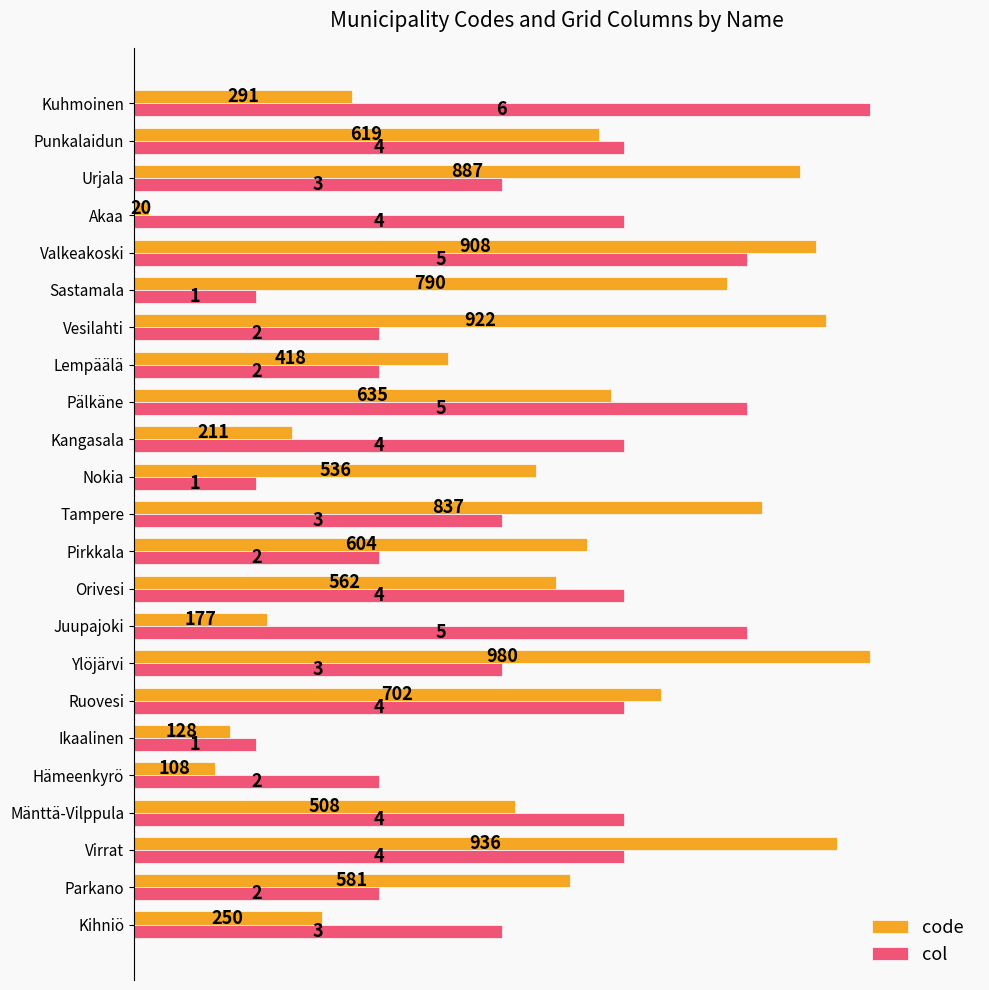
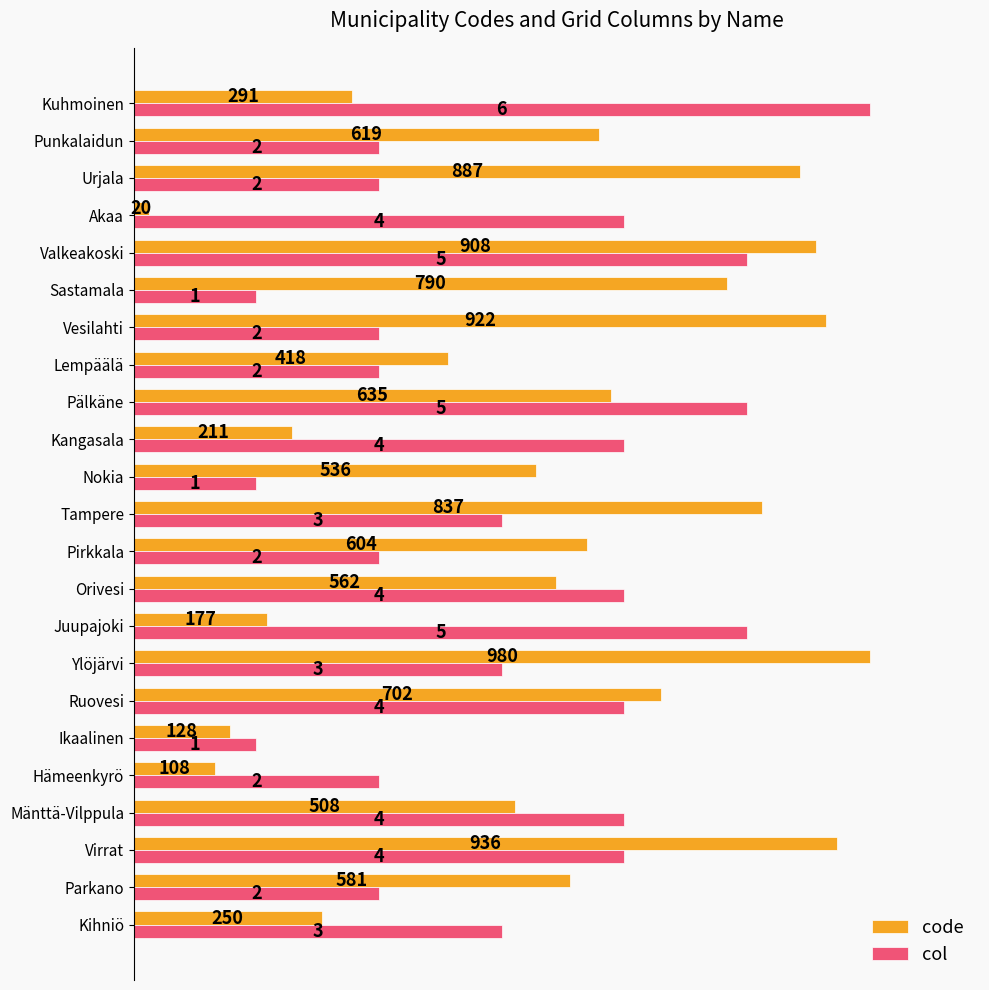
  {
    "col": {
-     "Punkalaidun": 4,
-     "Urjala": 3
+     "Punkalaidun": 2,
+     "Urjala": 2
    }
  }
